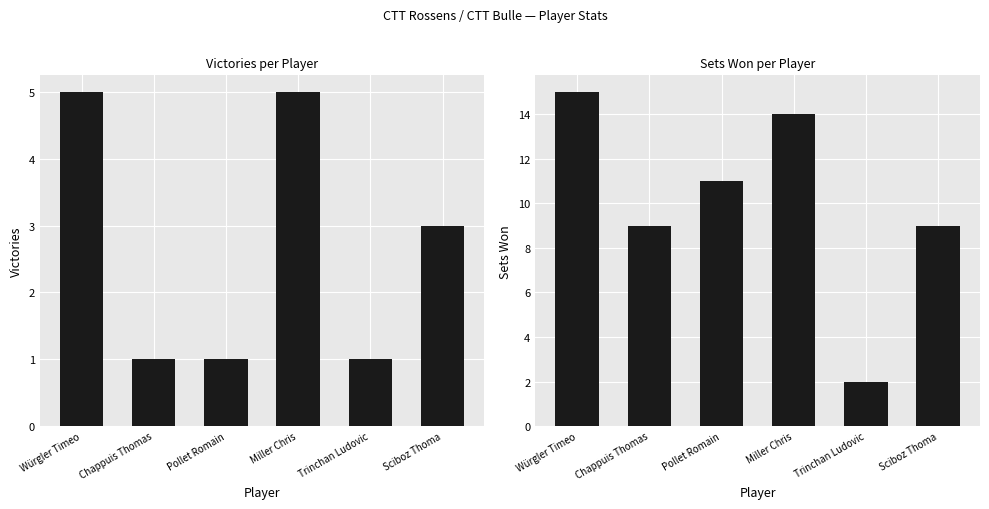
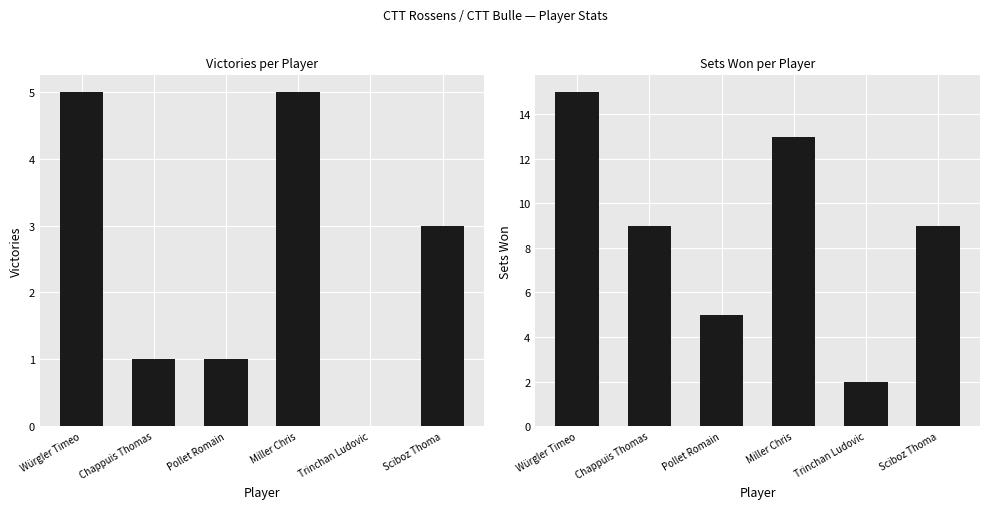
  {
    "Victories per Player": {
      "Würgler Timeo": 5,
      "Chappuis Thomas": 1,
      "Pollet Romain": 1,
      "Miller Chris": 5,
-     "Trinchan Ludovic": 1,
+     "Trinchan Ludovic": 0,
      "Sciboz Thoma": 3
    },
    "Sets Won per Player": {
      "Würgler Timeo": 15,
      "Chappuis Thomas": 9,
-     "Pollet Romain": 11,
-     "Miller Chris": 14,
+     "Pollet Romain": 5,
+     "Miller Chris": 13,
      "Trinchan Ludovic": 2,
      "Sciboz Thoma": 9
    }
  }
